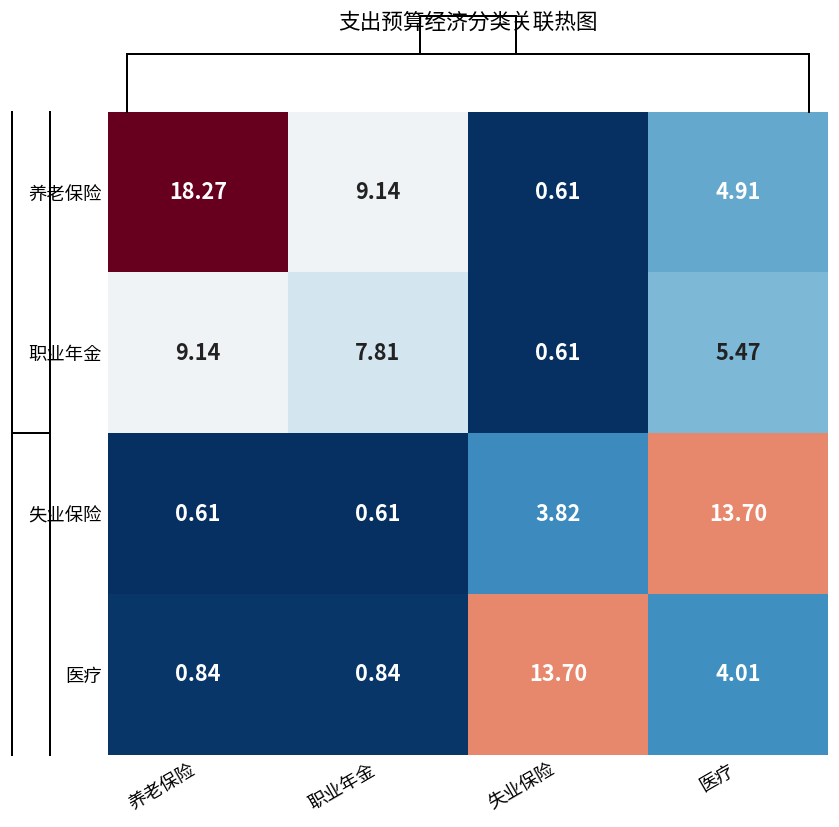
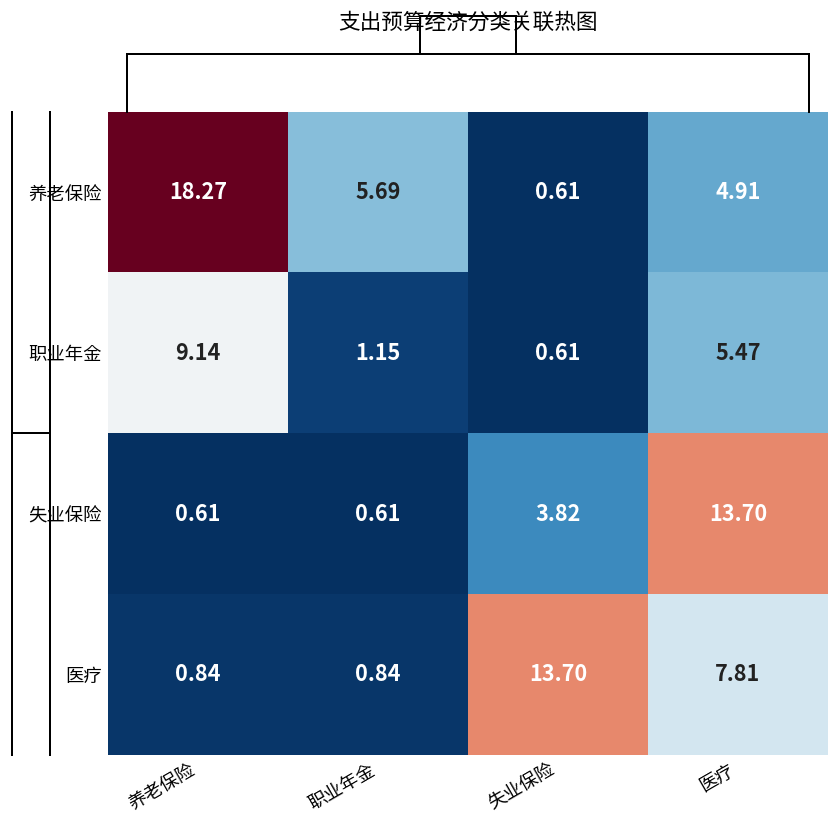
  {
    "养老保险": {
      "养老保险": 18.27,
-     "职业年金": 9.14,
+     "职业年金": 5.69,
      "失业保险": 0.61,
      "医疗": 4.91
    },
    "职业年金": {
      "养老保险": 9.14,
-     "职业年金": 7.81,
+     "职业年金": 1.15,
      "失业保险": 0.61,
      "医疗": 5.47
    },
    "失业保险": {
      "养老保险": 0.61,
      "职业年金": 0.61,
      "失业保险": 3.82,
      "医疗": 13.70
    },
    "医疗": {
      "养老保险": 0.84,
      "职业年金": 0.84,
      "失业保险": 13.70,
-     "医疗": 4.01
+     "医疗": 7.81
    }
  }
